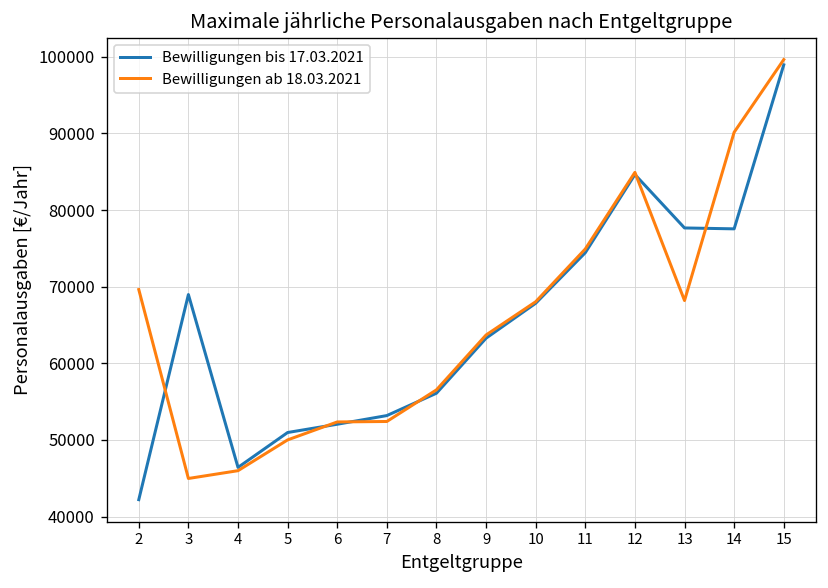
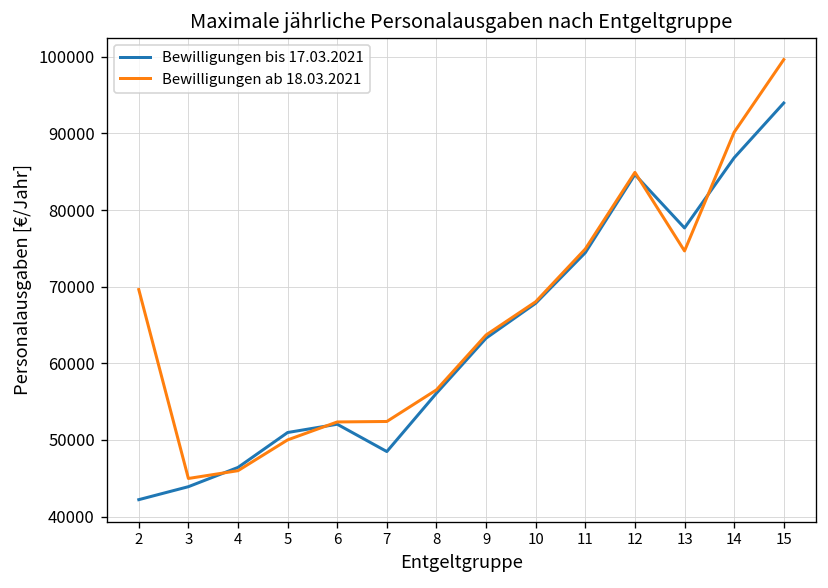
  {
    "Bewilligungen bis 17.03.2021": {
      "2": 42000,
-     "3": 69000,
+     "3": 44000,
      "4": 46000,
      "5": 51000,
-     "7": 53000,
+     "7": 48000,
      "8": 56000,
      "9": 63000,
      "11": 74000,
      "13": 78000,
-     "14": 78000,
-     "15": 99000
+     "14": 87000,
+     "15": 94000
    },
    "Bewilligungen ab 18.03.2021": {
      "2": 70000,
      "3": 45000,
      "4": 46000,
      "5": 50000,
      "7": 52000,
      "8": 57000,
      "9": 64000,
      "11": 75000,
-     "13": 68000,
+     "13": 75000,
      "14": 90000,
      "15": 100000
    }
  }
